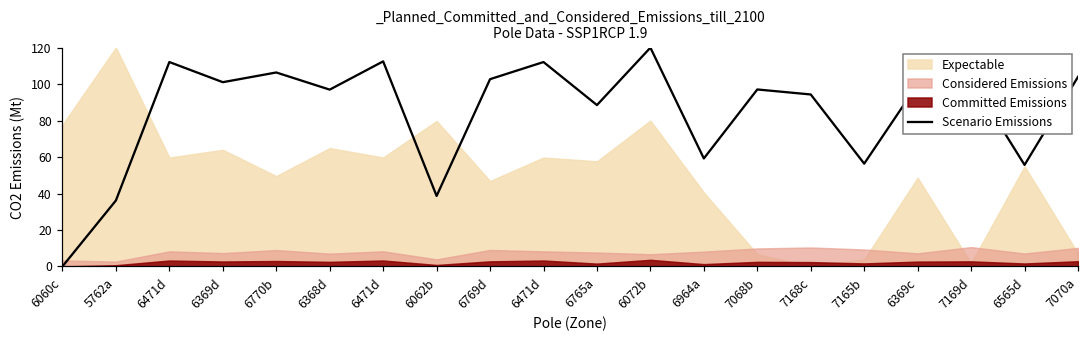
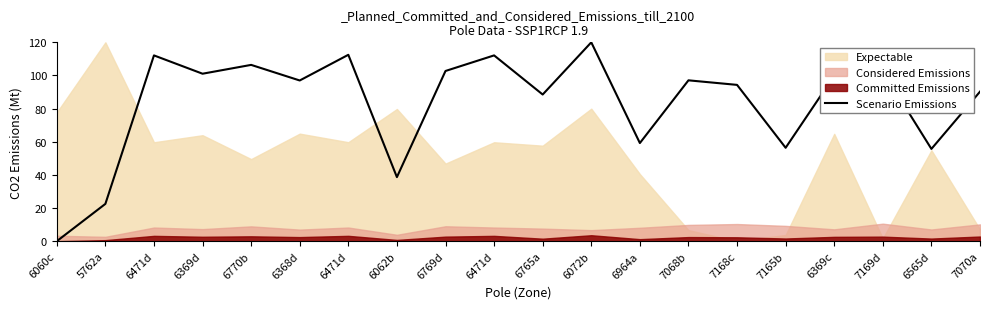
  {
    "Expectable": {
      "6060c": 78,
      "5762a": 120,
      "6369d": 64,
      "6770b": 50,
      "6368d": 65,
      "6062b": 80,
      "6769d": 47,
      "6765a": 58,
      "6072b": 80,
      "6964a": 41,
      "7068b": 7,
      "7168c": 0,
      "7165b": 4,
-     "6369c": 49,
+     "6369c": 65,
      "7070a": 7
    },
    "Scenario Emissions": {
-     "5762a": 36,
+     "5762a": 23,
      "6369d": 101,
      "6770b": 106,
      "6368d": 97,
      "6062b": 39,
      "6769d": 103,
      "6765a": 89,
      "6072b": 120,
      "6964a": 59,
      "7068b": 97,
      "7168c": 94,
      "7165b": 56,
-     "7070a": 104
+     "7070a": 90
    },
    "Considered Emissions": {
      "6060c": 3,
      "5762a": 3,
      "6369d": 7,
      "6770b": 9,
      "6368d": 7,
      "6062b": 4,
      "6769d": 9,
      "6765a": 8,
      "6072b": 7,
      "6964a": 8,
      "7068b": 10,
      "7168c": 10,
      "7165b": 9,
      "6369c": 7,
      "7169d": 11,
      "6565d": 7,
      "7070a": 10
    },
    "Committed Emissions": {
      "6369d": 3,
      "6770b": 3,
      "6368d": 2,
      "6769d": 3,
      "6765a": 2,
      "6072b": 4,
      "7068b": 2,
      "7168c": 2,
      "7165b": 2,
      "6369c": 3,
      "6565d": 2,
      "7070a": 3
    }
  }
